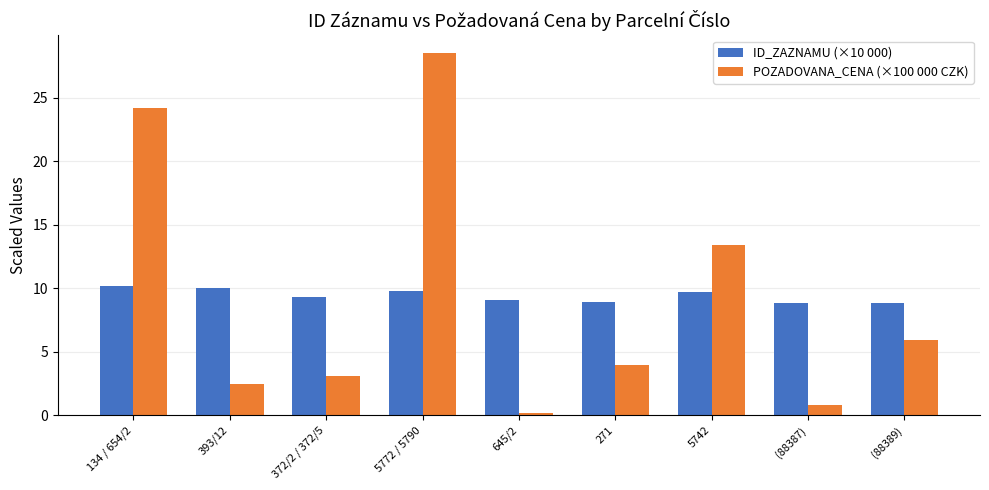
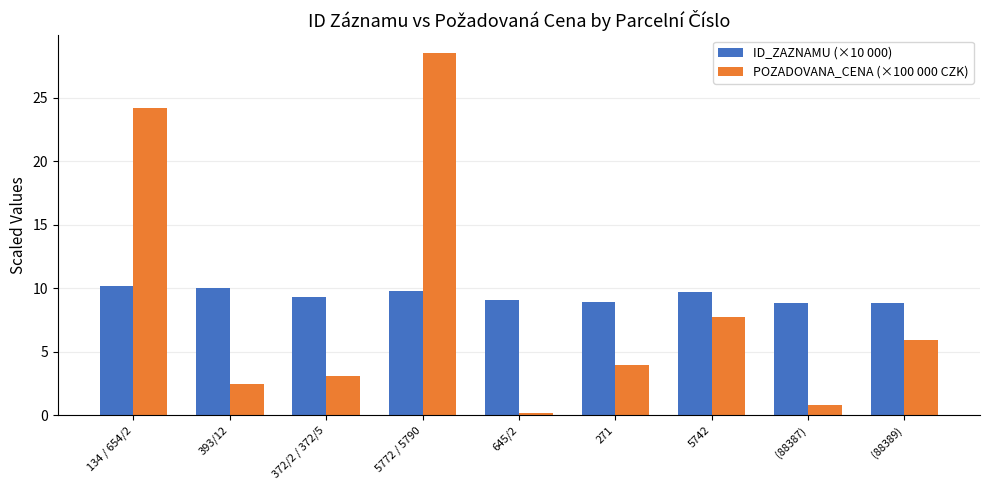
  {
    "ID_ZAZNAMU (×10 000)": {
      "134 / 654/2": 10.1,
      "393/12": 10.0,
      "372/2 / 372/5": 9.3,
      "5772 / 5790": 9.8,
      "645/2": 9.1,
      "271": 8.9,
      "5742": 9.7,
      "(88387)": 8.8,
      "(88389)": 8.8
    },
    "POZADOVANA_CENA (×100 000 CZK)": {
      "134 / 654/2": 24.2,
      "393/12": 2.5,
      "372/2 / 372/5": 3.1,
      "5772 / 5790": 28.5,
      "271": 4.0,
-     "5742": 13.4,
+     "5742": 7.7,
      "(88387)": 0.8,
      "(88389)": 5.9
    }
  }
